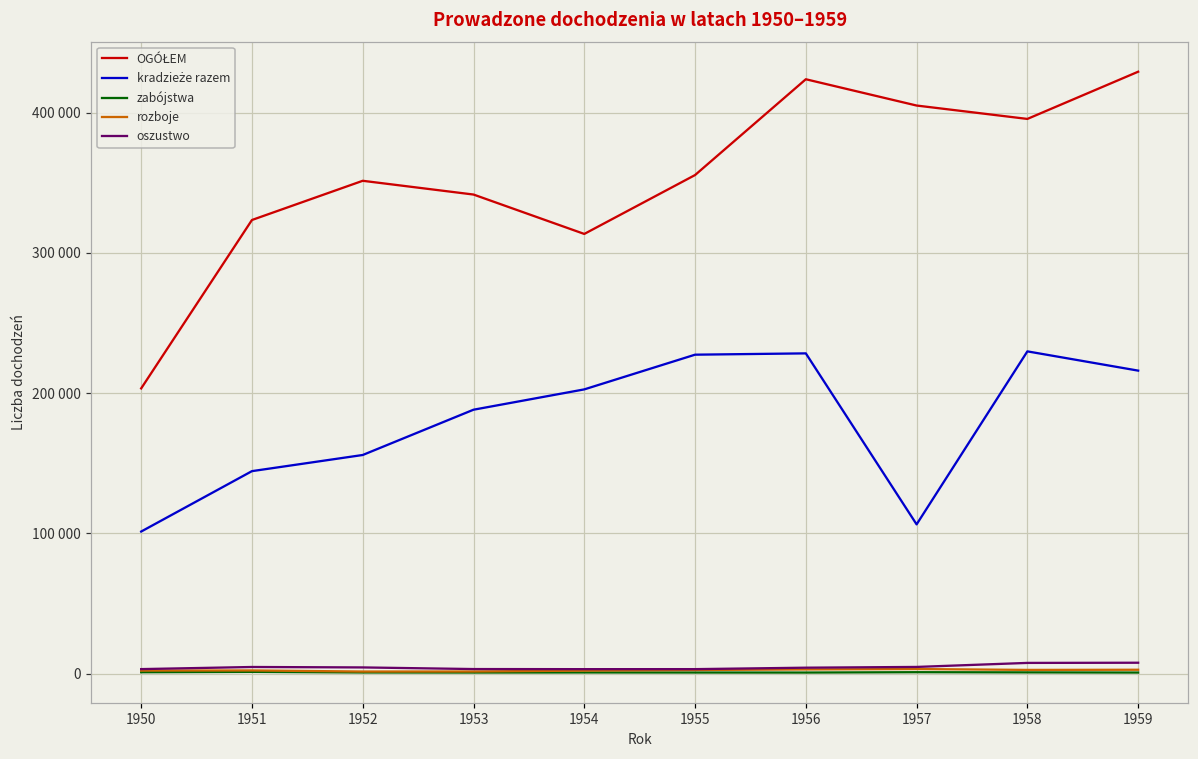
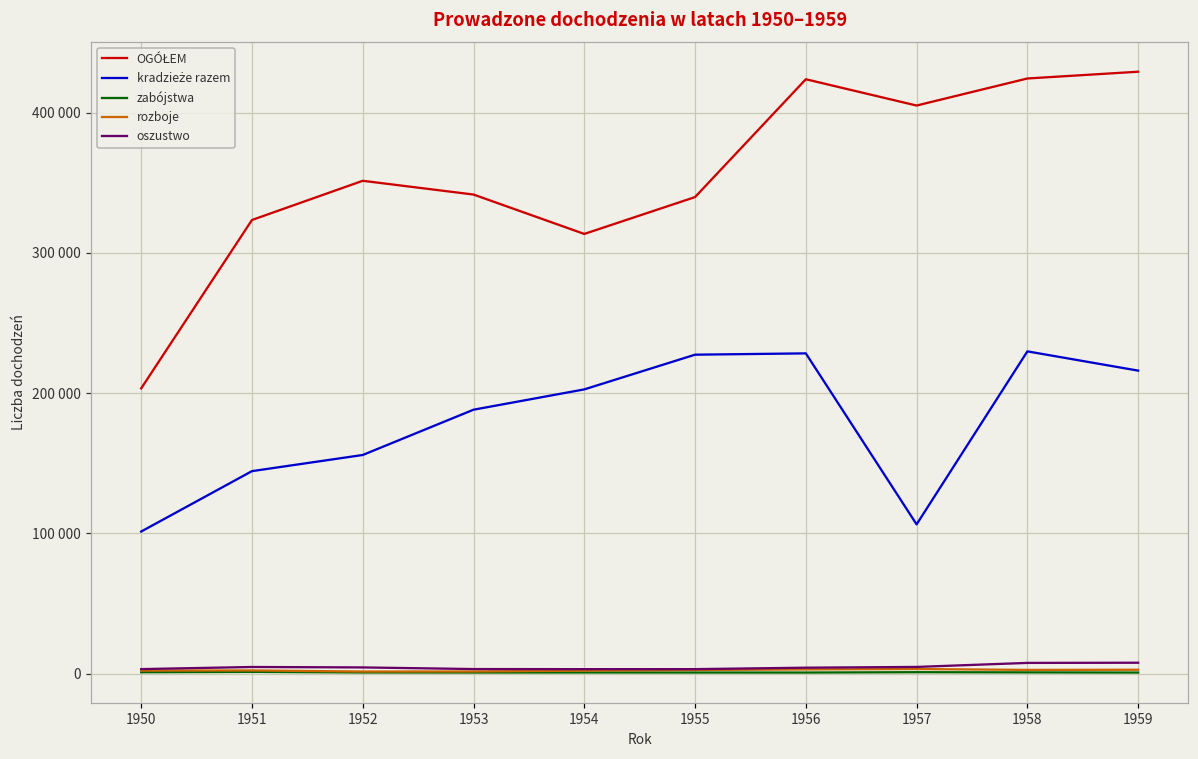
  {
    "OGÓŁEM": {
      "1950": 203000,
      "1951": 324000,
      "1952": 351000,
      "1953": 342000,
      "1954": 314000,
-     "1955": 356000,
+     "1955": 340000,
      "1956": 424000,
      "1957": 405000,
-     "1958": 396000,
+     "1958": 424000,
      "1959": 429000
    },
    "kradzieże razem": {
      "1950": 101000,
      "1951": 144000,
      "1952": 156000,
      "1953": 188000,
      "1954": 203000,
      "1955": 227000,
      "1956": 228000,
      "1957": 106000,
      "1958": 230000,
      "1959": 216000
    },
    "zabójstwa": {
      "1956": 1000,
      "1957": 1000
    },
    "oszustwo": {
      "1951": 5000,
      "1952": 4000,
      "1958": 8000,
      "1959": 8000
    }
  }
